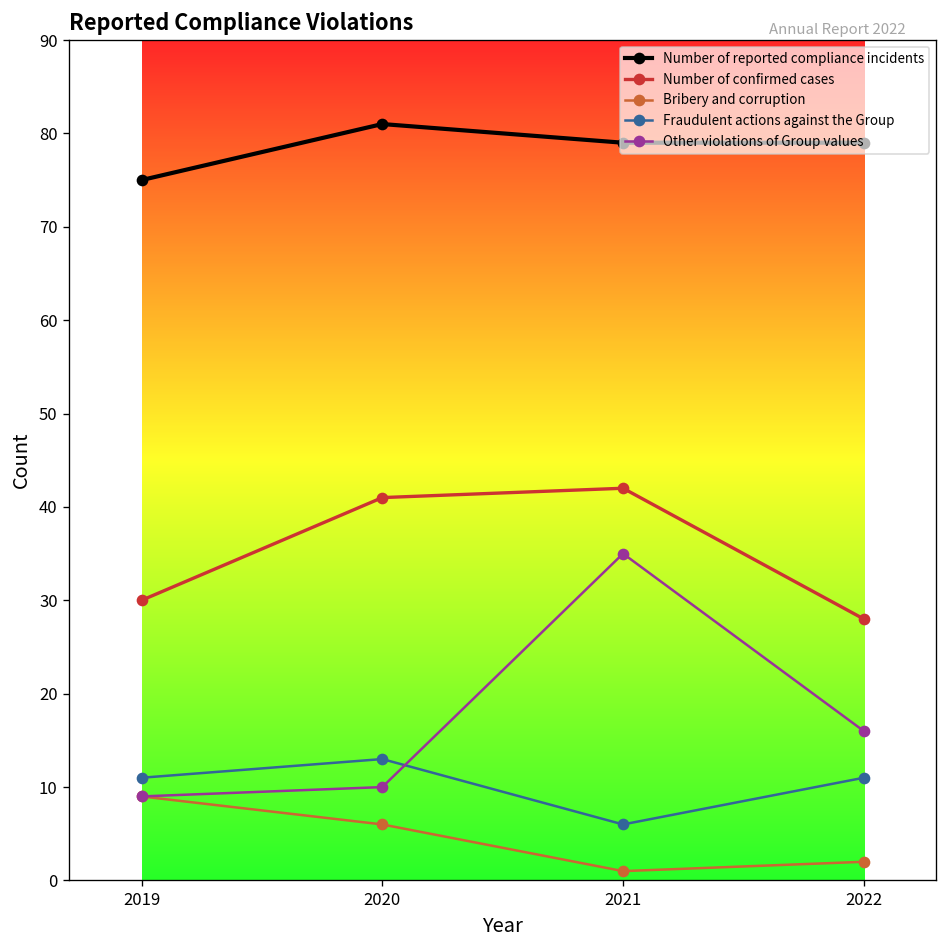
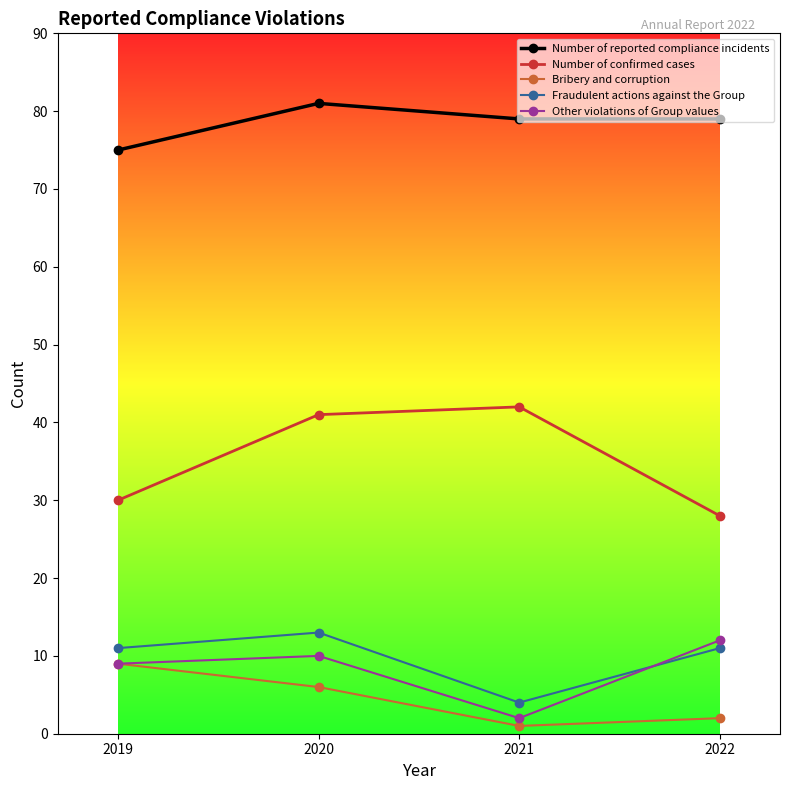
  {
    "Number of reported compliance incidents": {
      "2019": 75,
      "2020": 81
    },
    "Fraudulent actions against the Group": {
      "2019": 11,
      "2020": 13,
-     "2021": 6,
+     "2021": 4,
      "2022": 11
    },
    "Other violations of Group values": {
      "2020": 10,
-     "2021": 35,
-     "2022": 16
+     "2021": 2,
+     "2022": 12
    }
  }
